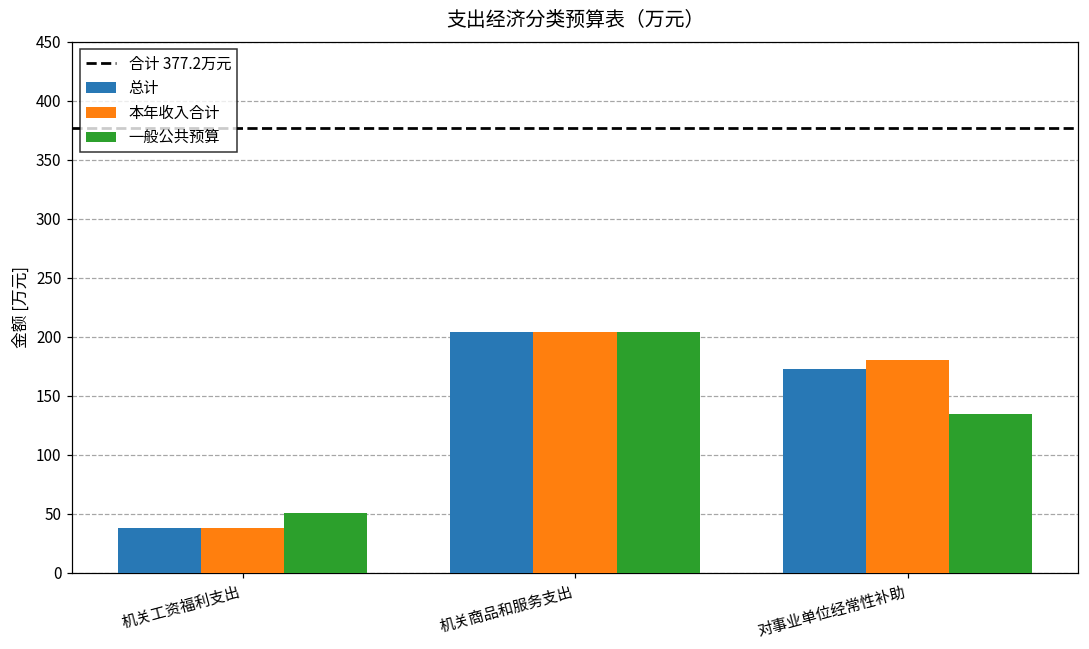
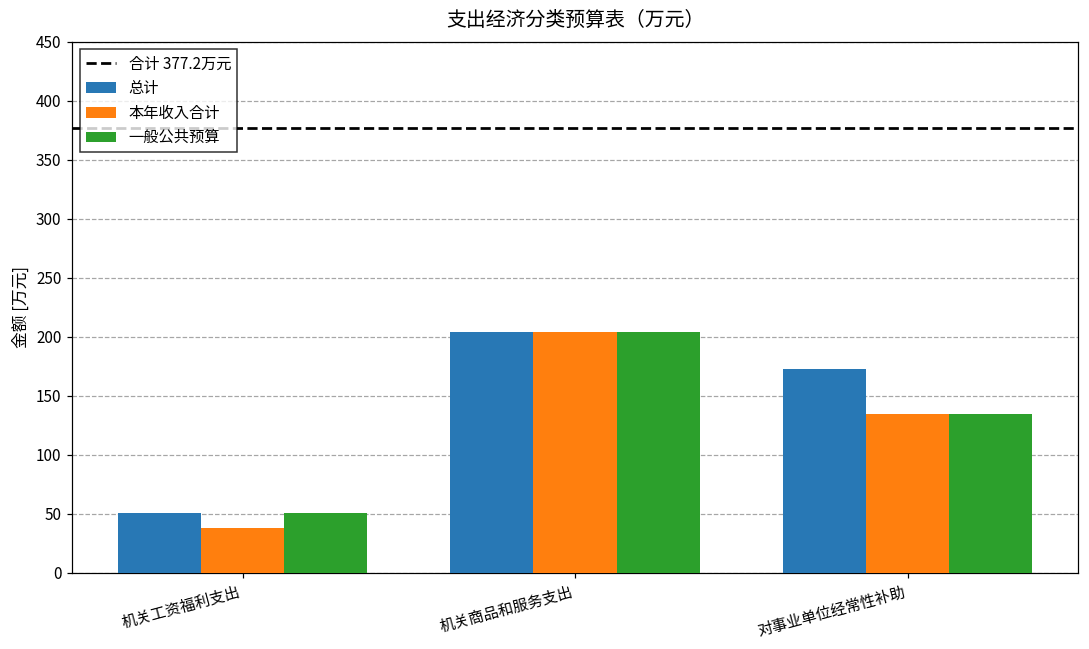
  {
    "总计": {
-     "机关工资福利支出": 38,
+     "机关工资福利支出": 51,
      "机关商品和服务支出": 204,
      "对事业单位经常性补助": 173
    },
    "本年收入合计": {
      "机关工资福利支出": 38,
      "机关商品和服务支出": 204,
-     "对事业单位经常性补助": 181
+     "对事业单位经常性补助": 135
    },
    "一般公共预算": {
      "机关工资福利支出": 51,
      "机关商品和服务支出": 204,
      "对事业单位经常性补助": 135
    }
  }
